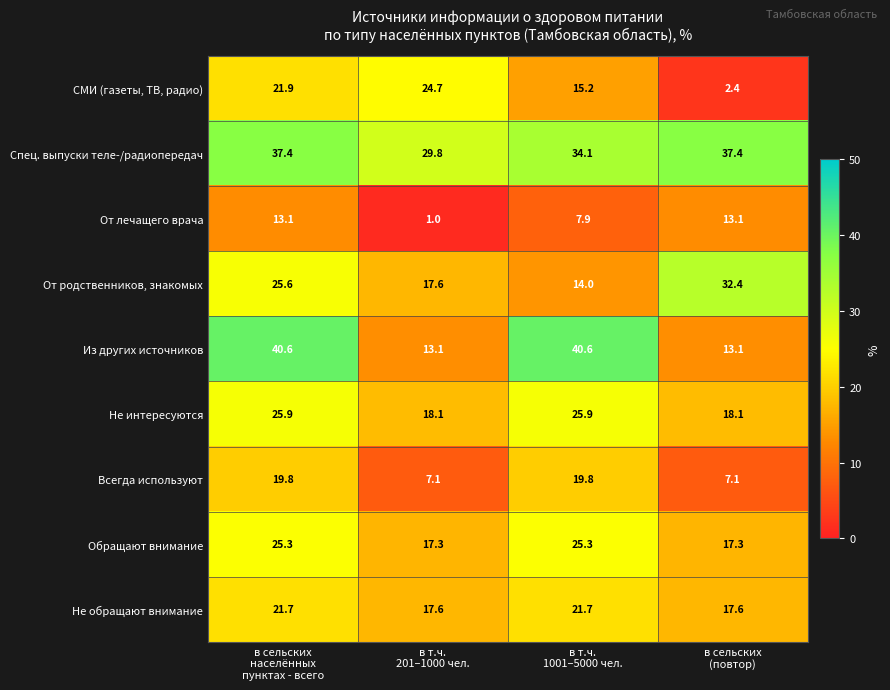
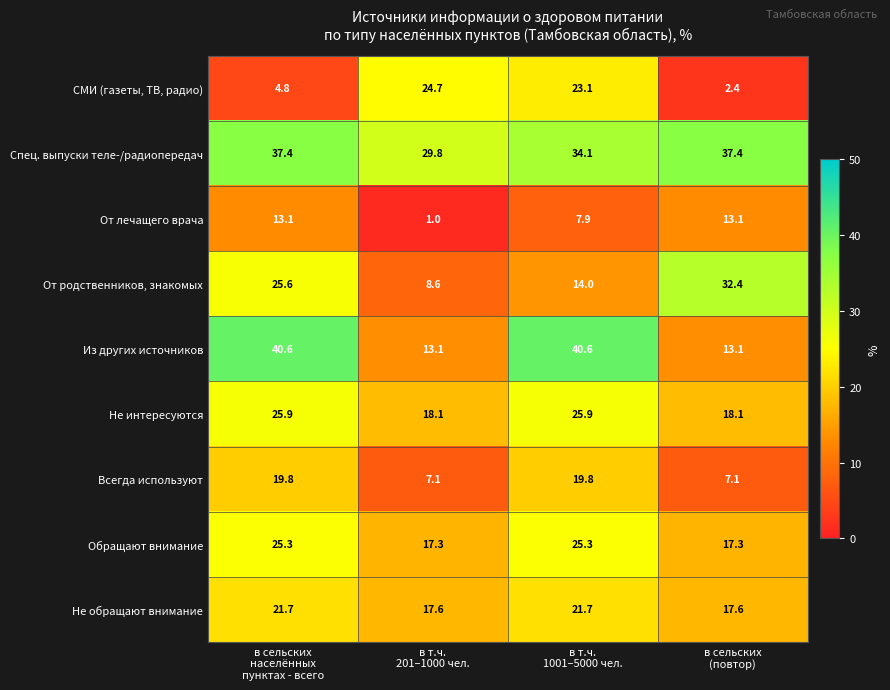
  {
    "СМИ (газеты, ТВ, радио)": {
-     "в сельских населённых пунктах - всего": 21.9,
+     "в сельских населённых пунктах - всего": 4.8,
      "в т.ч. 201–1000 чел.": 24.7,
-     "в т.ч. 1001–5000 чел.": 15.2,
+     "в т.ч. 1001–5000 чел.": 23.1,
      "в сельских (повтор)": 2.4
    },
    "Спец. выпуски теле-/радиопередач": {
      "в сельских населённых пунктах - всего": 37.4,
      "в т.ч. 201–1000 чел.": 29.8,
      "в т.ч. 1001–5000 чел.": 34.1,
      "в сельских (повтор)": 37.4
    },
    "От лечащего врача": {
      "в сельских населённых пунктах - всего": 13.1,
      "в т.ч. 201–1000 чел.": 1.0,
      "в т.ч. 1001–5000 чел.": 7.9,
      "в сельских (повтор)": 13.1
    },
    "От родственников, знакомых": {
      "в сельских населённых пунктах - всего": 25.6,
-     "в т.ч. 201–1000 чел.": 17.6,
+     "в т.ч. 201–1000 чел.": 8.6,
      "в т.ч. 1001–5000 чел.": 14.0,
      "в сельских (повтор)": 32.4
    },
    "Из других источников": {
      "в сельских населённых пунктах - всего": 40.6,
      "в т.ч. 201–1000 чел.": 13.1,
      "в т.ч. 1001–5000 чел.": 40.6,
      "в сельских (повтор)": 13.1
    },
    "Не интересуются": {
      "в сельских населённых пунктах - всего": 25.9,
      "в т.ч. 201–1000 чел.": 18.1,
      "в т.ч. 1001–5000 чел.": 25.9,
      "в сельских (повтор)": 18.1
    },
    "Всегда используют": {
      "в сельских населённых пунктах - всего": 19.8,
      "в т.ч. 201–1000 чел.": 7.1,
      "в т.ч. 1001–5000 чел.": 19.8,
      "в сельских (повтор)": 7.1
    },
    "Обращают внимание": {
      "в сельских населённых пунктах - всего": 25.3,
      "в т.ч. 201–1000 чел.": 17.3,
      "в т.ч. 1001–5000 чел.": 25.3,
      "в сельских (повтор)": 17.3
    },
    "Не обращают внимание": {
      "в сельских населённых пунктах - всего": 21.7,
      "в т.ч. 201–1000 чел.": 17.6,
      "в т.ч. 1001–5000 чел.": 21.7,
      "в сельских (повтор)": 17.6
    }
  }
